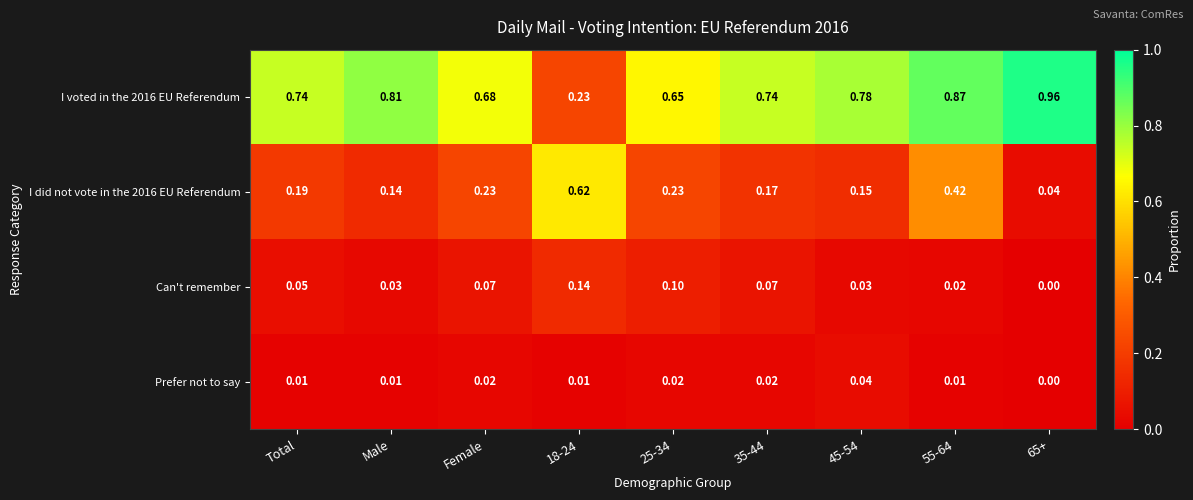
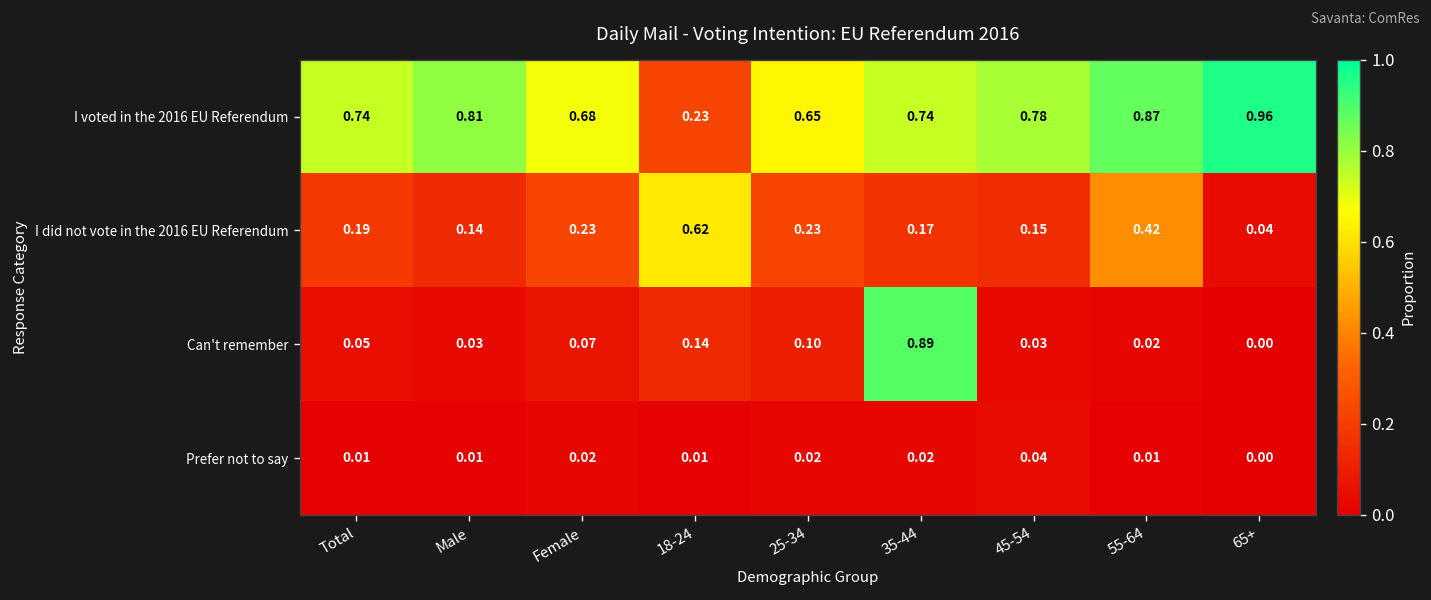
  {
    "I voted in the 2016 EU Referendum": {
      "Total": 0.74,
      "Male": 0.81,
      "Female": 0.68,
      "18-24": 0.23,
      "25-34": 0.65,
      "35-44": 0.74,
      "45-54": 0.78,
      "55-64": 0.87,
      "65+": 0.96
    },
    "I did not vote in the 2016 EU Referendum": {
      "Total": 0.19,
      "Male": 0.14,
      "Female": 0.23,
      "18-24": 0.62,
      "25-34": 0.23,
      "35-44": 0.17,
      "45-54": 0.15,
      "55-64": 0.42,
      "65+": 0.04
    },
    "Can't remember": {
      "Total": 0.05,
      "Male": 0.03,
      "Female": 0.07,
      "18-24": 0.14,
      "25-34": 0.10,
-     "35-44": 0.07,
+     "35-44": 0.89,
      "45-54": 0.03,
      "55-64": 0.02,
      "65+": 0.00
    },
    "Prefer not to say": {
      "Total": 0.01,
      "Male": 0.01,
      "Female": 0.02,
      "18-24": 0.01,
      "25-34": 0.02,
      "35-44": 0.02,
      "45-54": 0.04,
      "55-64": 0.01,
      "65+": 0.00
    }
  }
